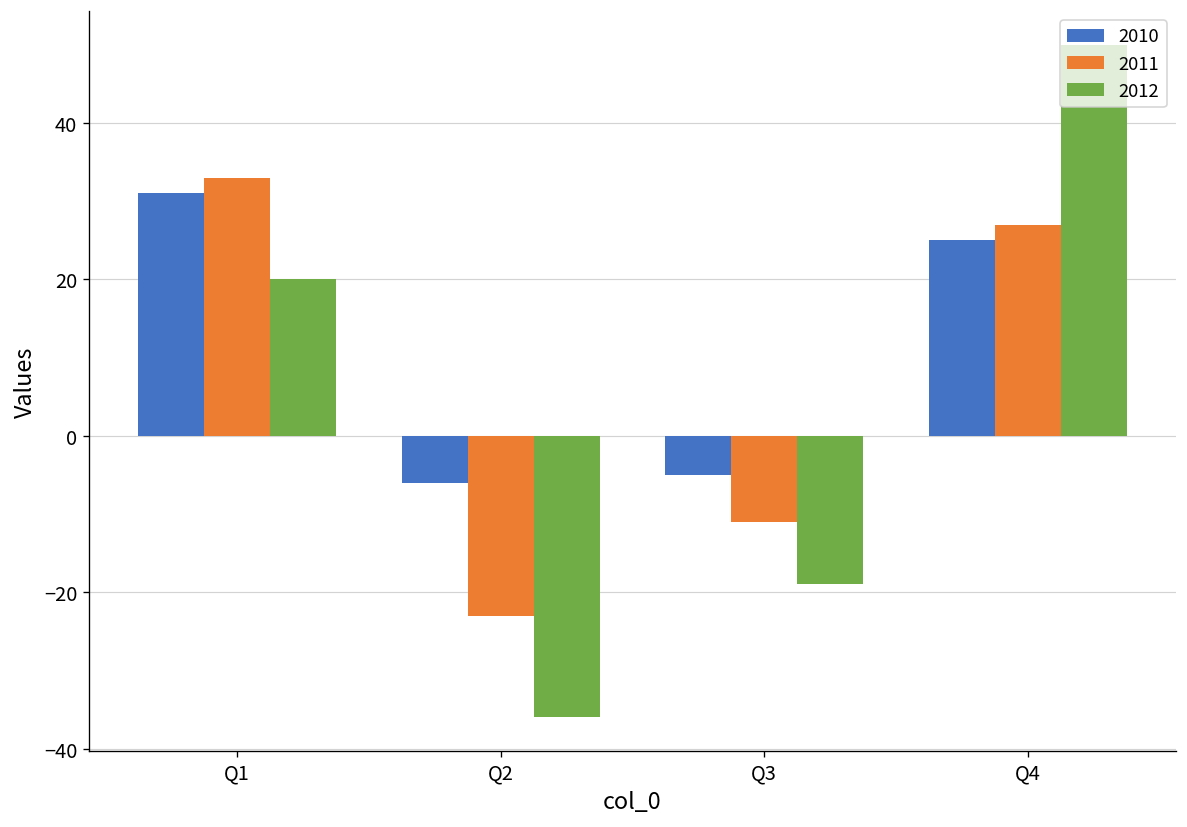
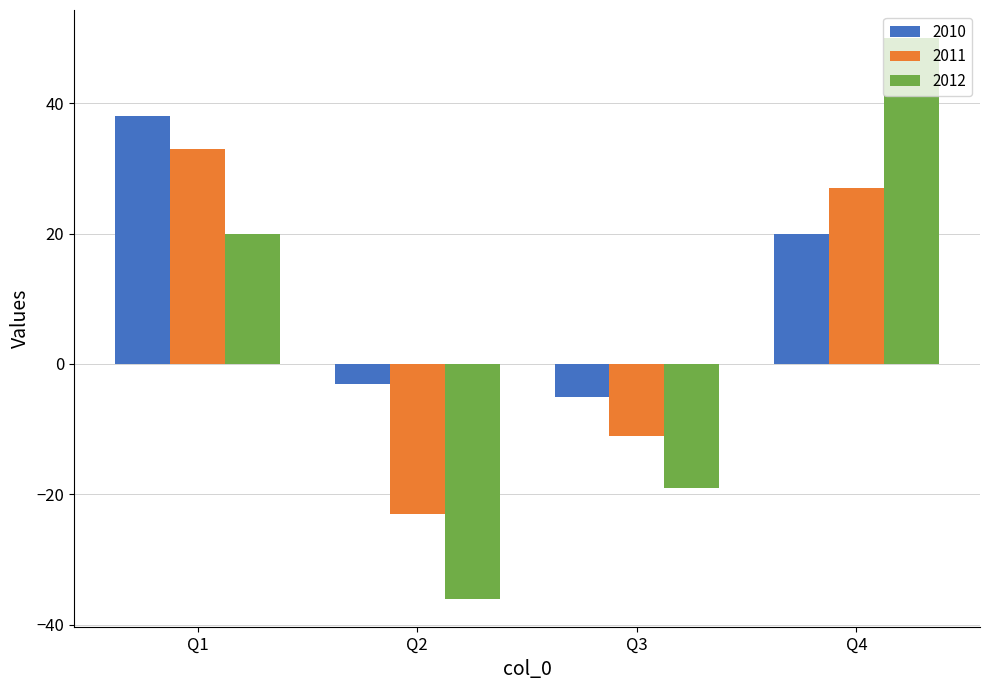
  {
    "2010": {
-     "Q1": 31,
-     "Q2": -6,
+     "Q1": 38,
+     "Q2": -3,
      "Q3": -5,
-     "Q4": 25
+     "Q4": 20
    },
    "2011": {
      "Q1": 33,
      "Q2": -23,
      "Q3": -11,
      "Q4": 27
    },
    "2012": {
      "Q1": 20,
      "Q2": -36,
      "Q3": -19
    }
  }
